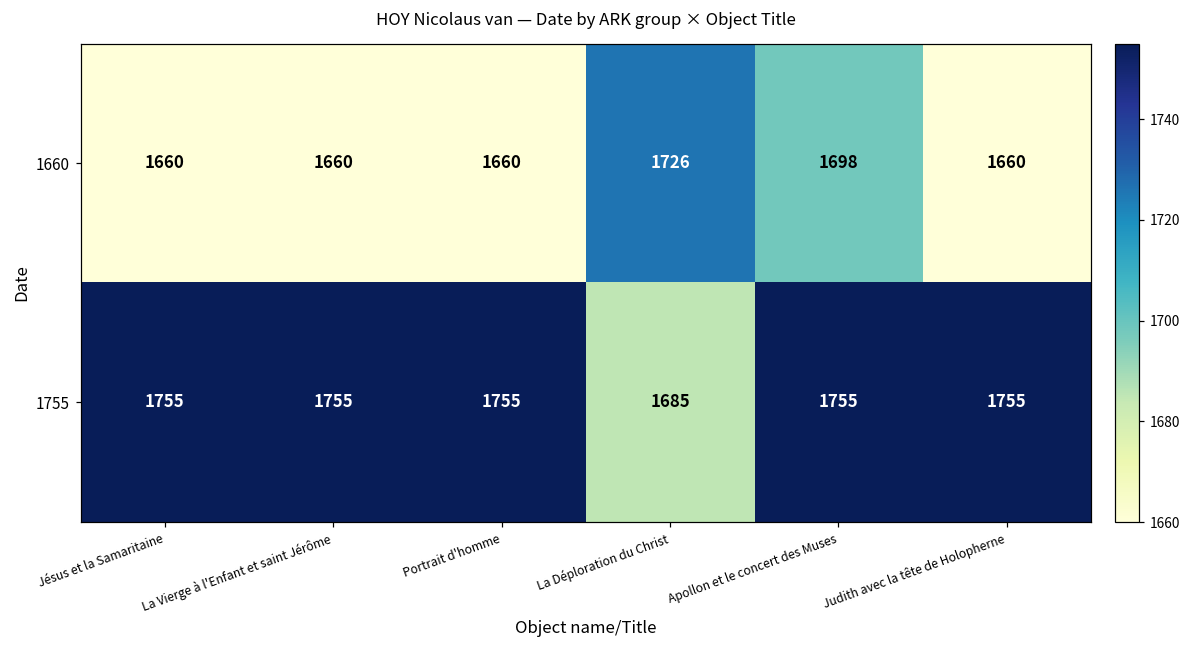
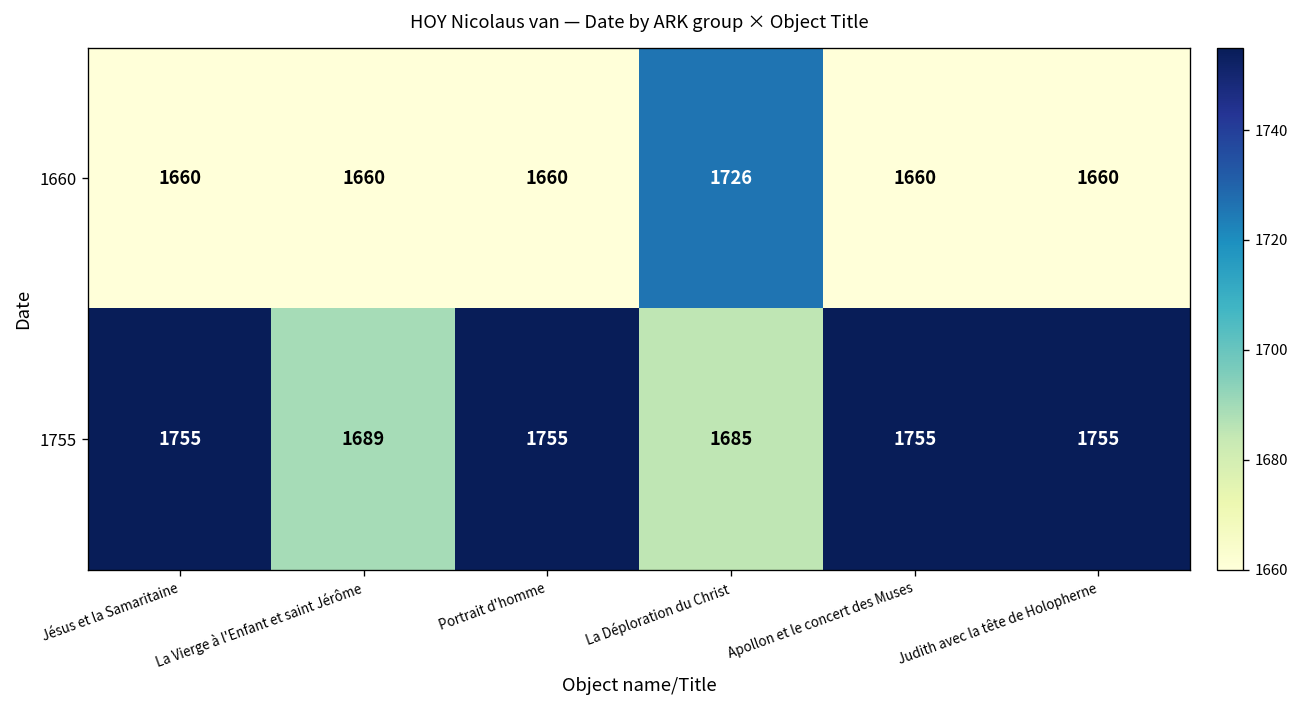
  {
    "1660": {
      "Jésus et la Samaritaine": 1660,
      "La Vierge à l'Enfant et saint Jérôme": 1660,
      "Portrait d'homme": 1660,
      "La Déploration du Christ": 1726,
-     "Apollon et le concert des Muses": 1698,
+     "Apollon et le concert des Muses": 1660,
      "Judith avec la tête de Holopherne": 1660
    },
    "1755": {
      "Jésus et la Samaritaine": 1755,
-     "La Vierge à l'Enfant et saint Jérôme": 1755,
+     "La Vierge à l'Enfant et saint Jérôme": 1689,
      "Portrait d'homme": 1755,
      "La Déploration du Christ": 1685,
      "Apollon et le concert des Muses": 1755,
      "Judith avec la tête de Holopherne": 1755
    }
  }
